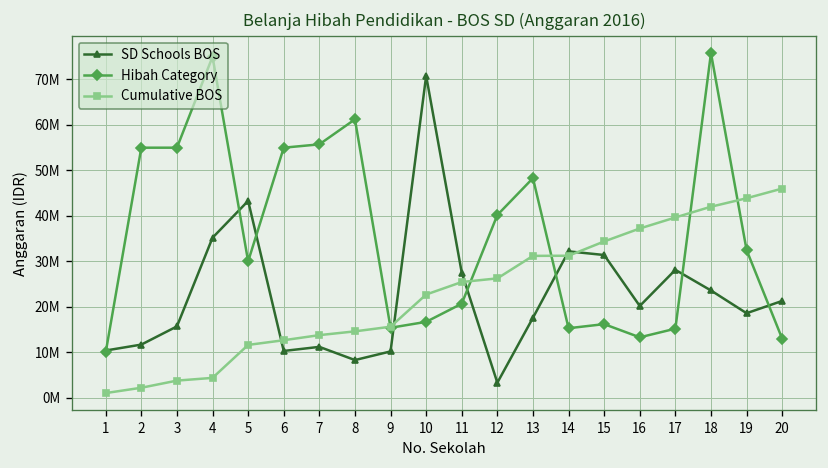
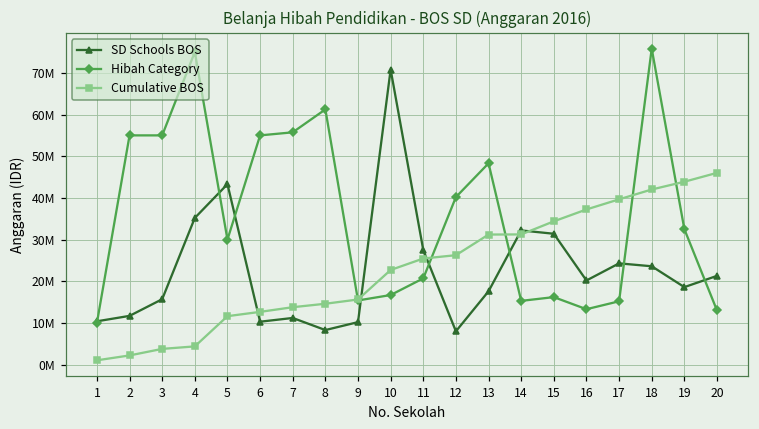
  {
    "SD Schools BOS": {
      "2": 12000000,
      "3": 16000000,
      "4": 35000000,
      "5": 43000000,
      "6": 10000000,
      "7": 11000000,
      "8": 8000000,
      "9": 10000000,
      "10": 71000000,
      "11": 28000000,
-     "12": 3000000,
+     "12": 8000000,
      "13": 18000000,
      "14": 32000000,
      "15": 31000000,
      "16": 20000000,
-     "17": 28000000,
+     "17": 24000000,
      "18": 24000000,
      "19": 19000000,
      "20": 21000000
    },
    "Hibah Category": {
      "2": 55000000,
      "3": 55000000,
      "5": 30000000,
      "6": 55000000,
      "7": 56000000,
      "8": 61000000,
      "10": 17000000,
      "11": 21000000,
      "12": 40000000,
      "13": 48000000,
      "14": 15000000,
      "15": 16000000,
      "16": 13000000,
      "17": 15000000,
      "18": 76000000,
      "19": 33000000,
      "20": 13000000
    },
    "Cumulative BOS": {
      "1": 1000000,
      "2": 2000000,
      "3": 4000000,
      "4": 4000000,
      "5": 12000000,
      "6": 13000000,
      "7": 14000000,
      "8": 15000000,
      "10": 23000000,
      "11": 25000000,
      "12": 26000000,
      "13": 31000000,
      "14": 31000000,
      "15": 34000000,
      "16": 37000000,
      "17": 40000000,
      "18": 42000000,
      "19": 44000000,
      "20": 46000000
    }
  }
